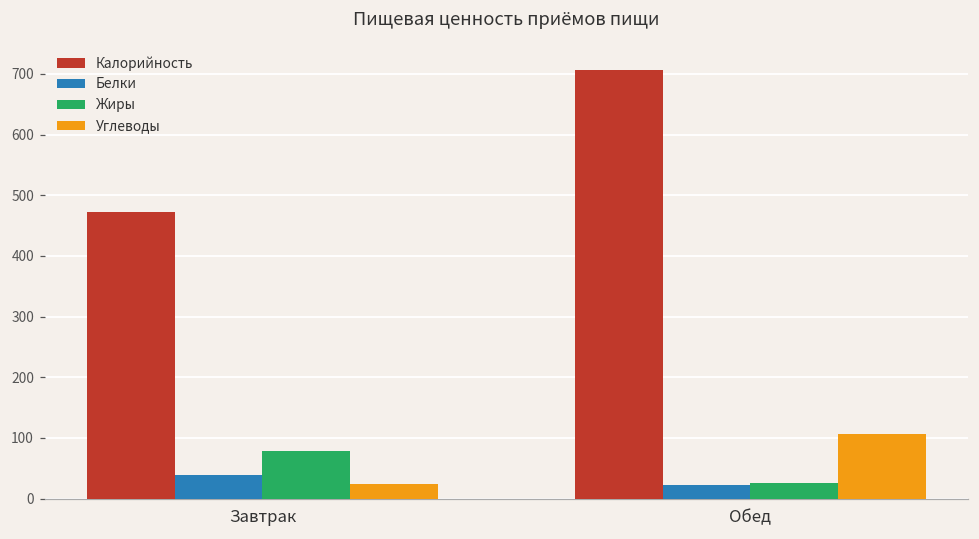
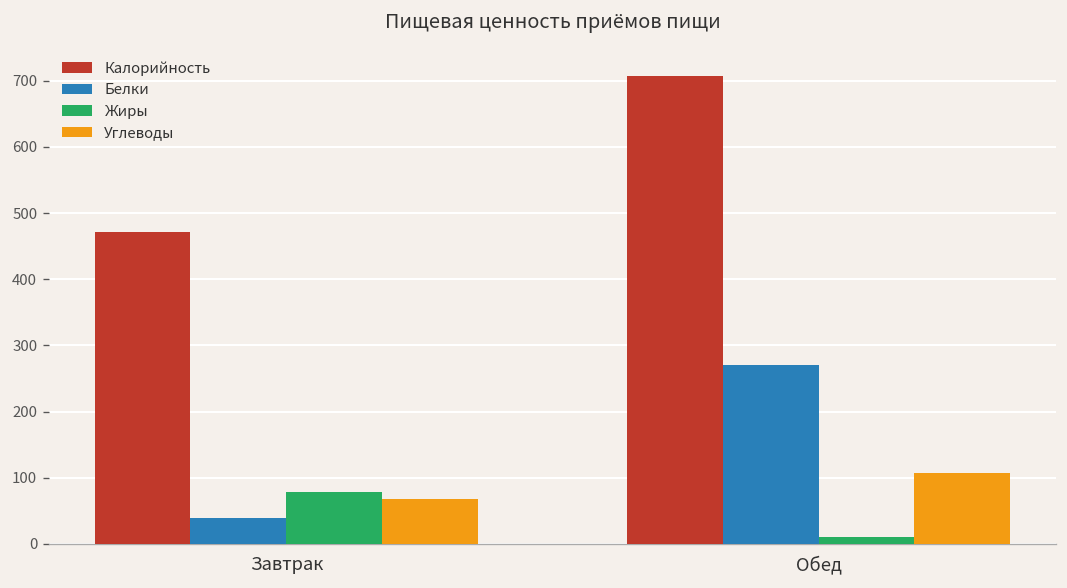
  {
    "Калорийность": {
      "Завтрак": 470,
      "Обед": 710
    },
    "Белки": {
      "Завтрак": 40,
-     "Обед": 20
+     "Обед": 270
    },
    "Жиры": {
      "Завтрак": 80,
-     "Обед": 30
+     "Обед": 10
    },
    "Углеводы": {
-     "Завтрак": 20,
+     "Завтрак": 70,
      "Обед": 110
    }
  }
